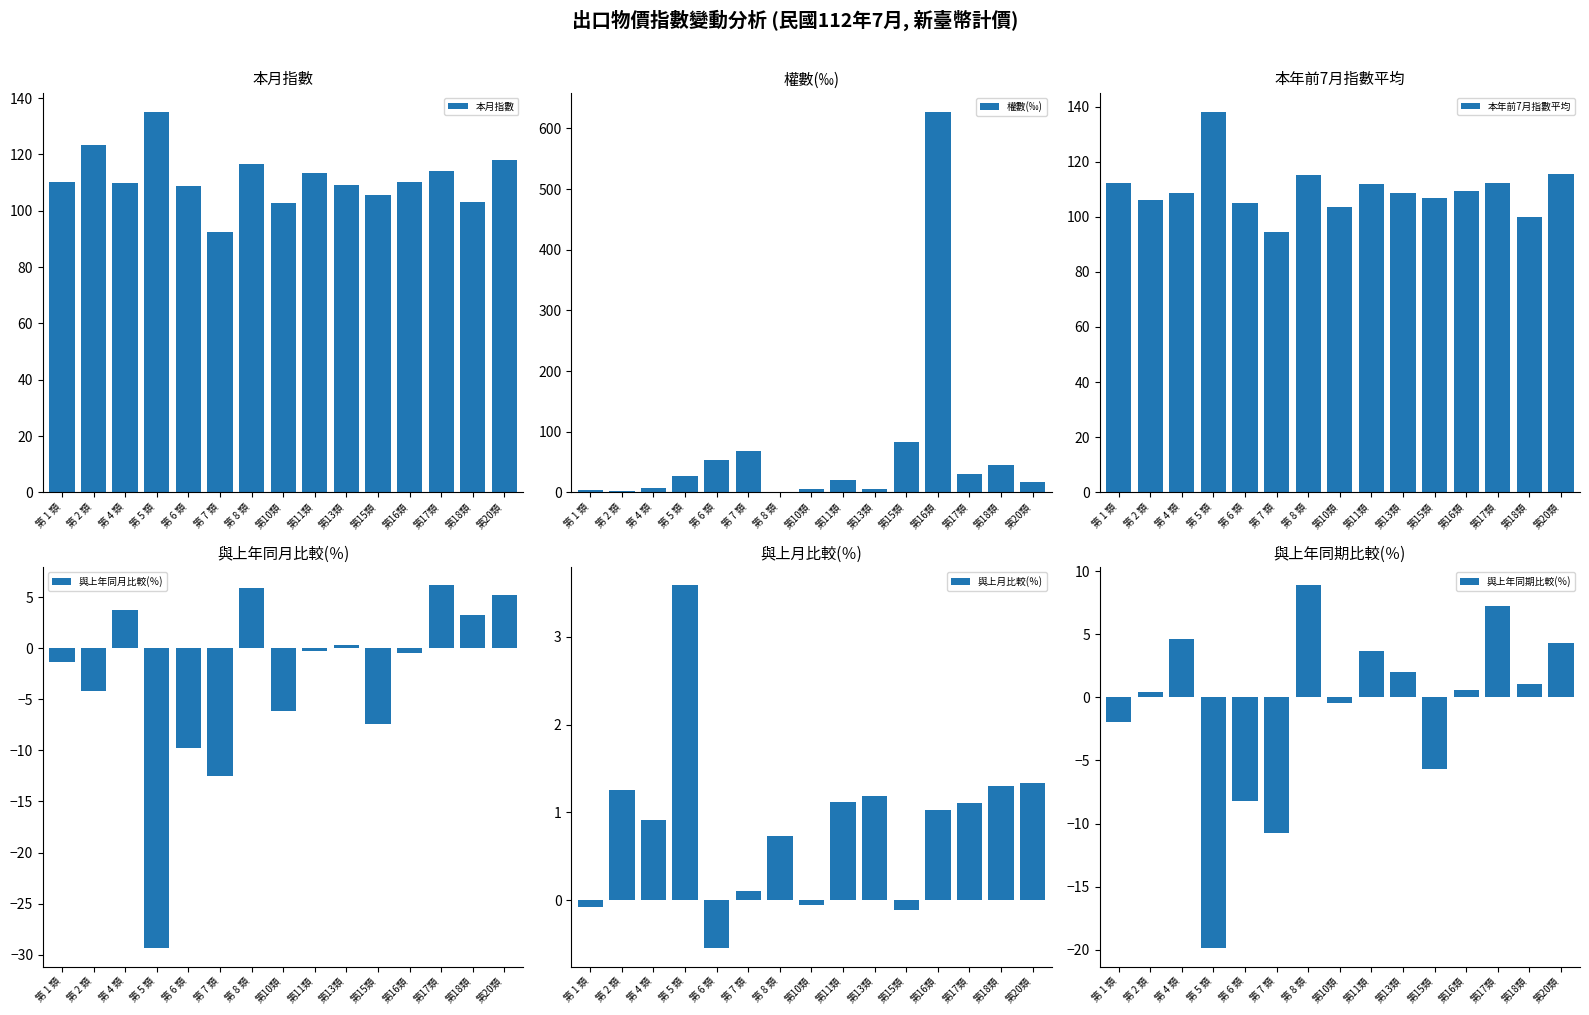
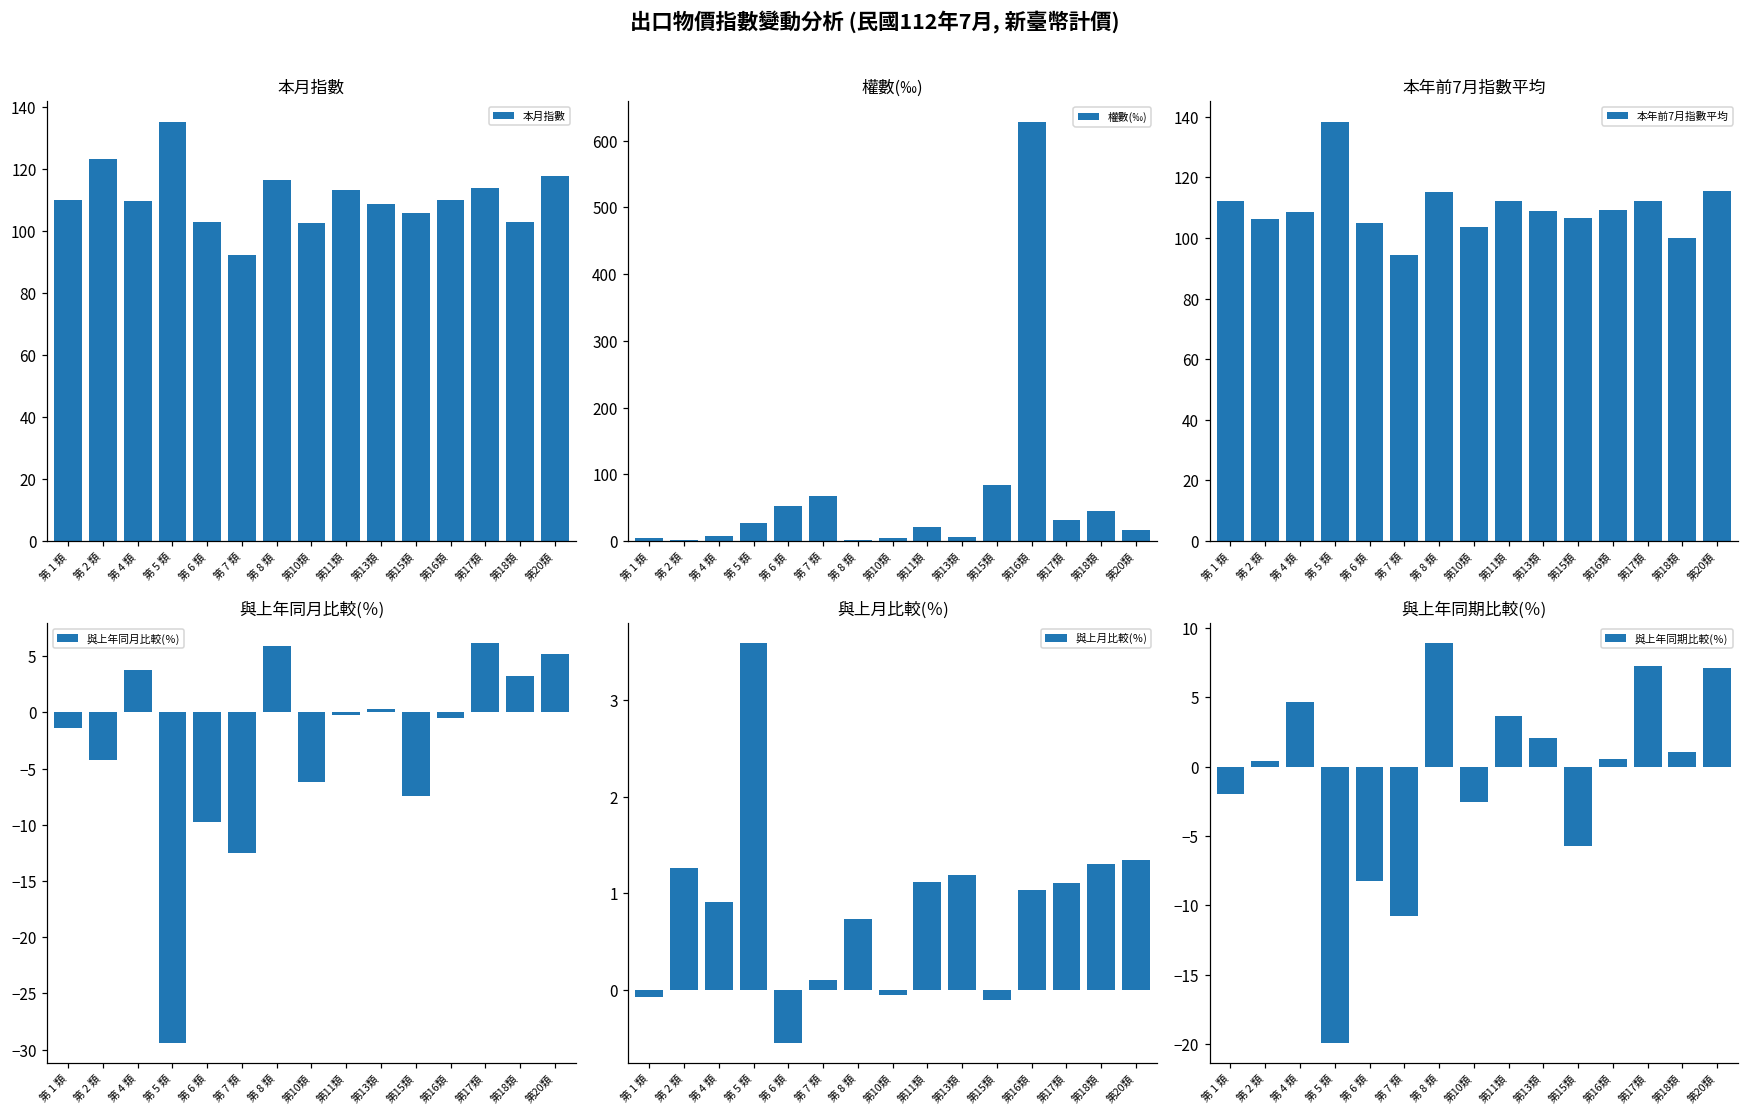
  {
    "本月指數": {
      "第 1 類": 110,
      "第 2 類": 123,
      "第 4 類": 110,
      "第 5 類": 135,
-     "第 6 類": 109,
+     "第 6 類": 103,
      "第 7 類": 92,
      "第 8 類": 117,
      "第10類": 103,
      "第11類": 113,
      "第13類": 109,
      "第15類": 106,
      "第16類": 110,
      "第17類": 114,
      "第18類": 103,
      "第20類": 118
    },
    "權數(‰)": {
      "第 1 類": 0,
      "第 4 類": 10,
      "第 5 類": 30,
      "第 6 類": 50,
      "第 7 類": 70,
      "第10類": 0,
      "第11類": 20,
      "第13類": 10,
      "第15類": 80,
      "第16類": 630,
      "第17類": 30,
      "第18類": 50,
      "第20類": 20
    },
    "本年前7月指數平均": {
      "第 1 類": 112,
      "第 2 類": 106,
      "第 4 類": 109,
      "第 5 類": 138,
      "第 6 類": 105,
      "第 7 類": 94,
      "第 8 類": 115,
      "第10類": 104,
      "第11類": 112,
      "第13類": 109,
      "第15類": 107,
      "第16類": 109,
      "第17類": 112,
      "第18類": 100,
      "第20類": 115
    },
    "與上年同月比較(％)": {
      "第 1 類": -1.4,
      "第 2 類": -4.2,
      "第 4 類": 3.8,
      "第 5 類": -29.4,
      "第 6 類": -9.7,
      "第 7 類": -12.5,
      "第 8 類": 5.9,
      "第10類": -6.2,
      "第11類": -0.3,
      "第13類": 0.3,
      "第15類": -7.4,
      "第16類": -0.5,
      "第17類": 6.2,
      "第18類": 3.3,
      "第20類": 5.2
    },
    "與上月比較(％)": {
      "第 1 類": -0.1,
      "第 2 類": 1.3,
      "第 4 類": 0.9,
      "第 5 類": 3.6,
      "第 6 類": -0.6,
      "第 7 類": 0.1,
      "第 8 類": 0.7,
      "第10類": -0.1,
      "第11類": 1.1,
      "第13類": 1.2,
      "第15類": -0.1,
      "第16類": 1.0,
      "第17類": 1.1,
      "第18類": 1.3,
      "第20類": 1.3
    },
    "與上年同期比較(％)": {
      "第 1 類": -1.9,
      "第 2 類": 0.4,
      "第 4 類": 4.6,
      "第 5 類": -19.9,
      "第 6 類": -8.3,
      "第 7 類": -10.8,
      "第 8 類": 8.9,
-     "第10類": -0.5,
+     "第10類": -2.6,
      "第11類": 3.7,
      "第13類": 2.0,
      "第15類": -5.7,
      "第16類": 0.6,
      "第17類": 7.2,
      "第18類": 1.1,
-     "第20類": 4.3
+     "第20類": 7.1
    }
  }
